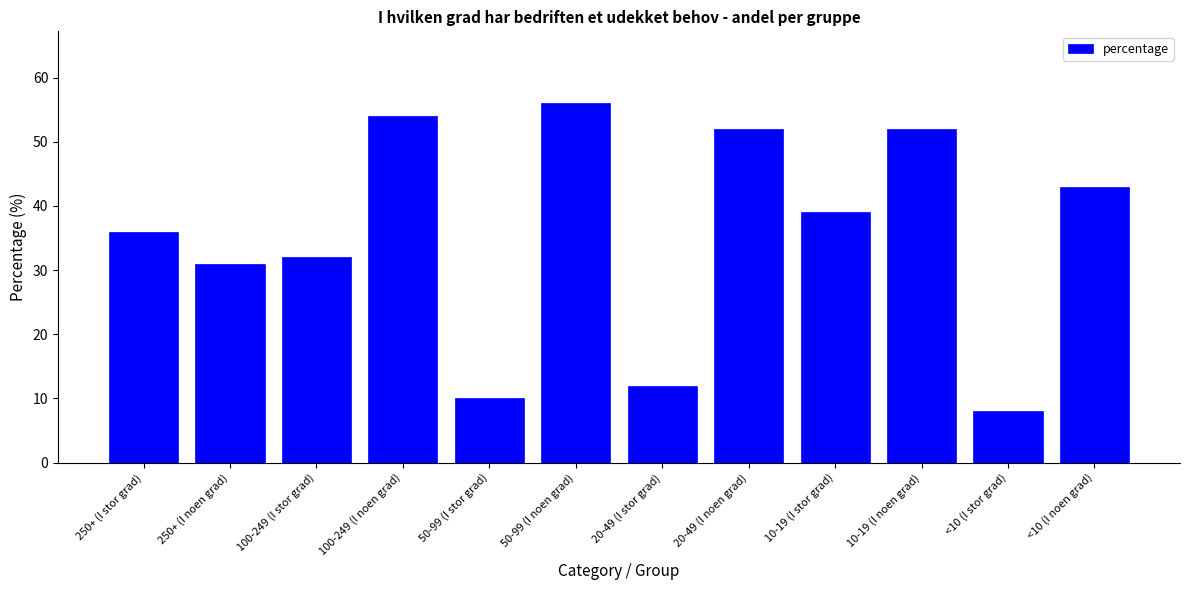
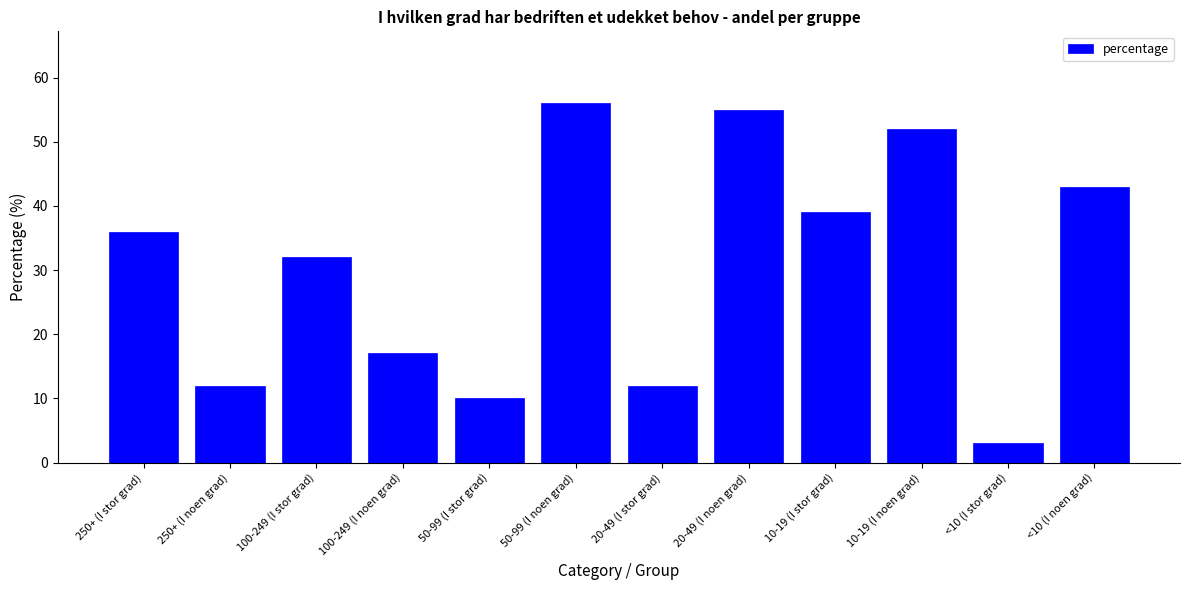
  {
    "250+ (I stor grad)": 36,
-   "250+ (I noen grad)": 31,
+   "250+ (I noen grad)": 12,
    "100-249 (I stor grad)": 32,
-   "100-249 (I noen grad)": 54,
+   "100-249 (I noen grad)": 17,
    "50-99 (I stor grad)": 10,
    "50-99 (I noen grad)": 56,
    "20-49 (I stor grad)": 12,
-   "20-49 (I noen grad)": 52,
+   "20-49 (I noen grad)": 55,
    "10-19 (I stor grad)": 39,
    "10-19 (I noen grad)": 52,
-   "<10 (I stor grad)": 8,
+   "<10 (I stor grad)": 3,
    "<10 (I noen grad)": 43
  }
